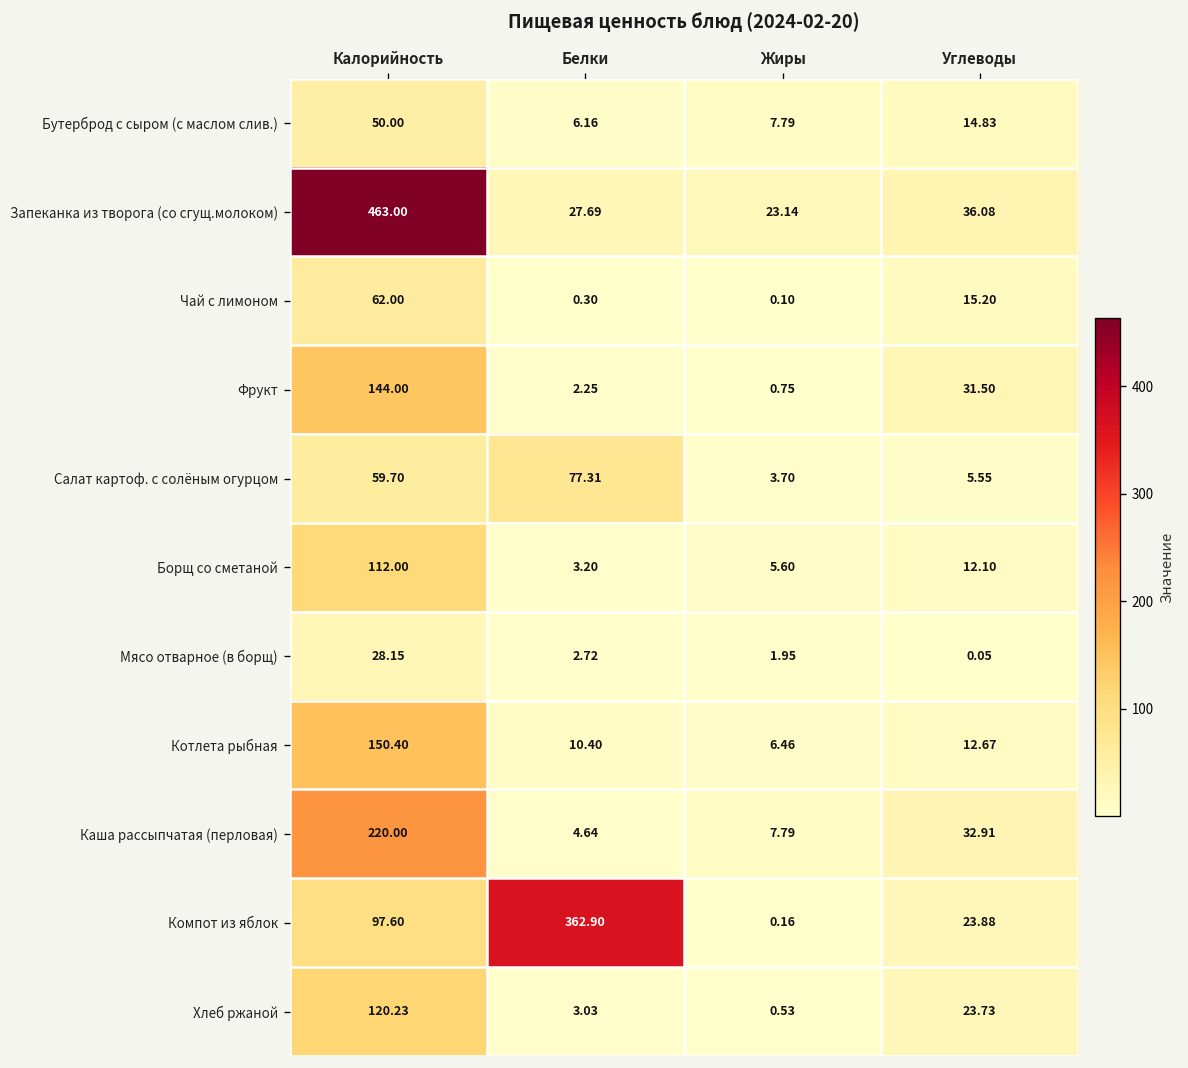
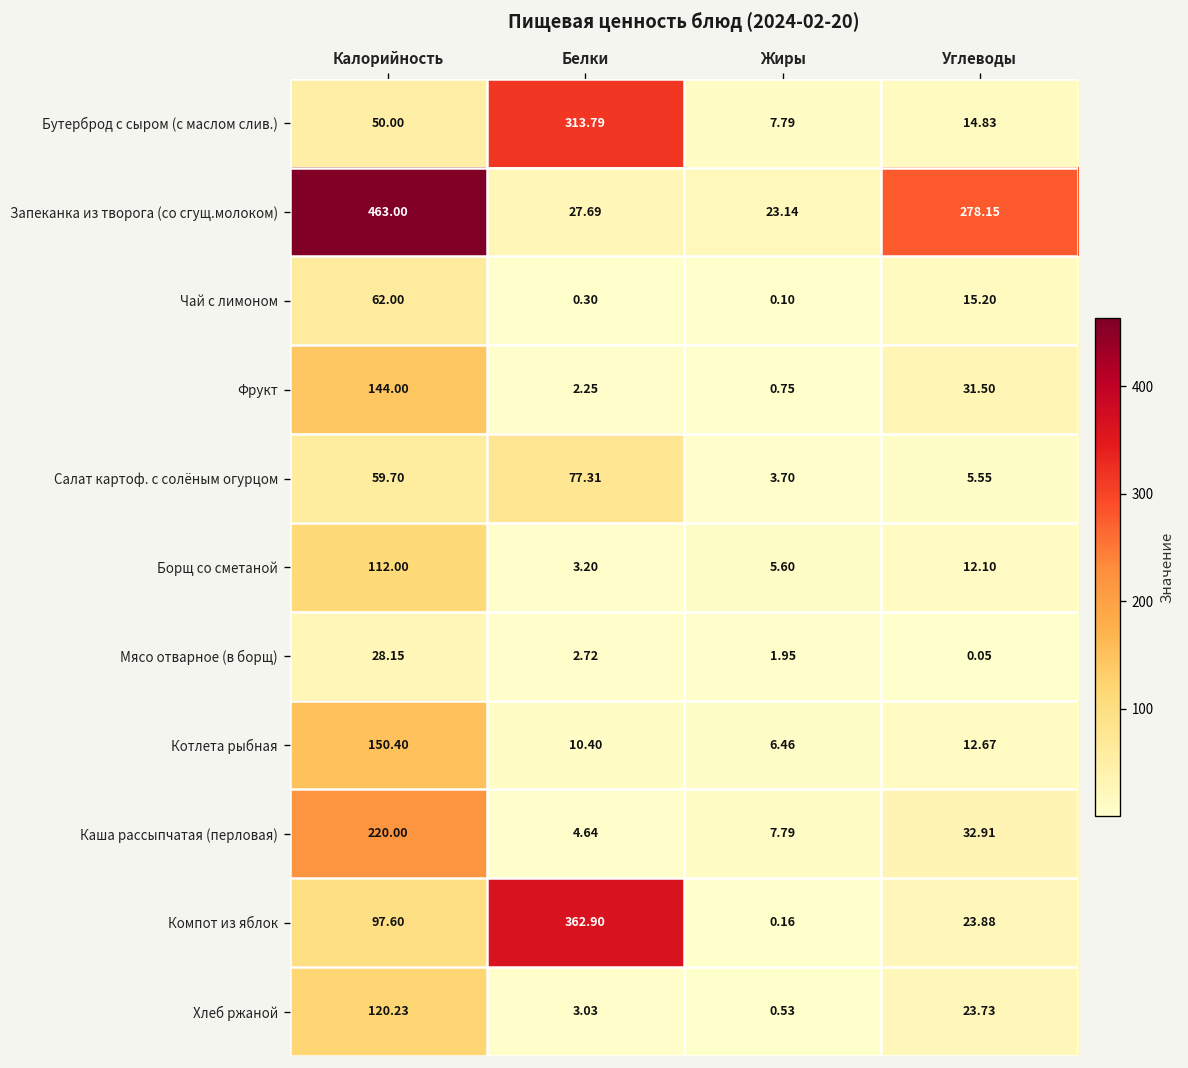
  {
    "Бутерброд с сыром (с маслом слив.)": {
      "Калорийность": 50.00,
-     "Белки": 6.16,
+     "Белки": 313.79,
      "Жиры": 7.79,
      "Углеводы": 14.83
    },
    "Запеканка из творога (со сгущ.молоком)": {
      "Калорийность": 463.00,
      "Белки": 27.69,
      "Жиры": 23.14,
-     "Углеводы": 36.08
+     "Углеводы": 278.15
    },
    "Чай с лимоном": {
      "Калорийность": 62.00,
      "Белки": 0.30,
      "Жиры": 0.10,
      "Углеводы": 15.20
    },
    "Фрукт": {
      "Калорийность": 144.00,
      "Белки": 2.25,
      "Жиры": 0.75,
      "Углеводы": 31.50
    },
    "Салат картоф. с солёным огурцом": {
      "Калорийность": 59.70,
      "Белки": 77.31,
      "Жиры": 3.70,
      "Углеводы": 5.55
    },
    "Борщ со сметаной": {
      "Калорийность": 112.00,
      "Белки": 3.20,
      "Жиры": 5.60,
      "Углеводы": 12.10
    },
    "Мясо отварное (в борщ)": {
      "Калорийность": 28.15,
      "Белки": 2.72,
      "Жиры": 1.95,
      "Углеводы": 0.05
    },
    "Котлета рыбная": {
      "Калорийность": 150.40,
      "Белки": 10.40,
      "Жиры": 6.46,
      "Углеводы": 12.67
    },
    "Каша рассыпчатая (перловая)": {
      "Калорийность": 220.00,
      "Белки": 4.64,
      "Жиры": 7.79,
      "Углеводы": 32.91
    },
    "Компот из яблок": {
      "Калорийность": 97.60,
      "Белки": 362.90,
      "Жиры": 0.16,
      "Углеводы": 23.88
    },
    "Хлеб ржаной": {
      "Калорийность": 120.23,
      "Белки": 3.03,
      "Жиры": 0.53,
      "Углеводы": 23.73
    }
  }
